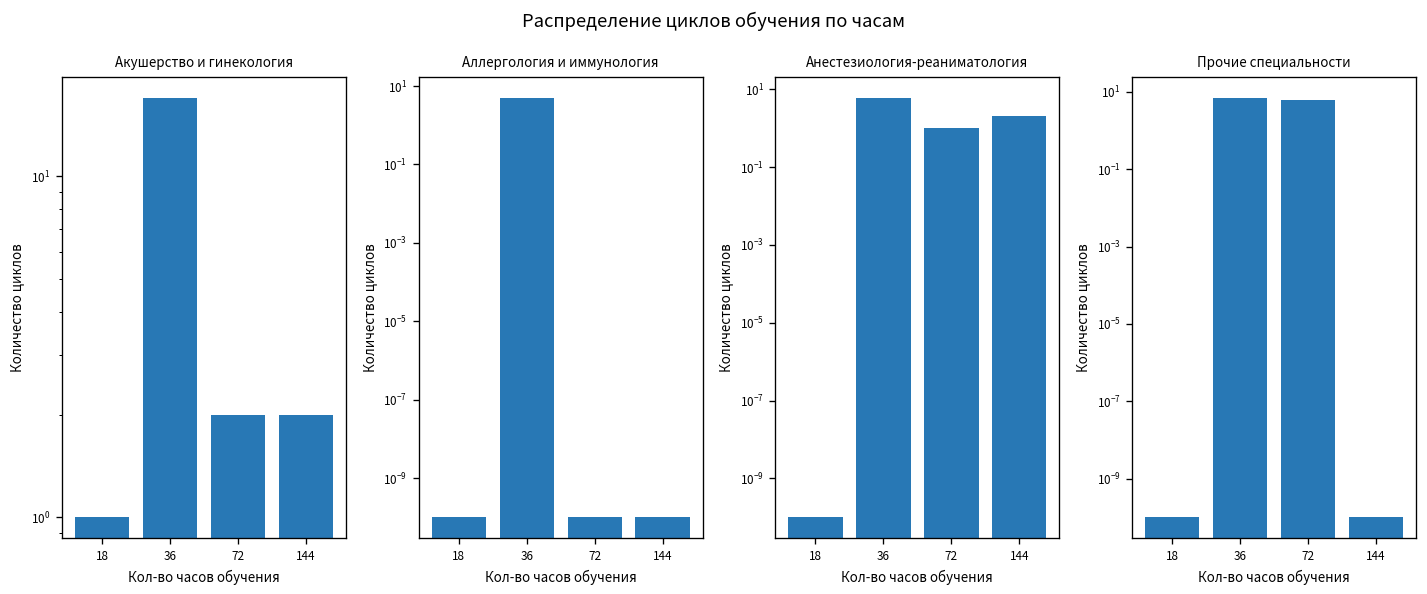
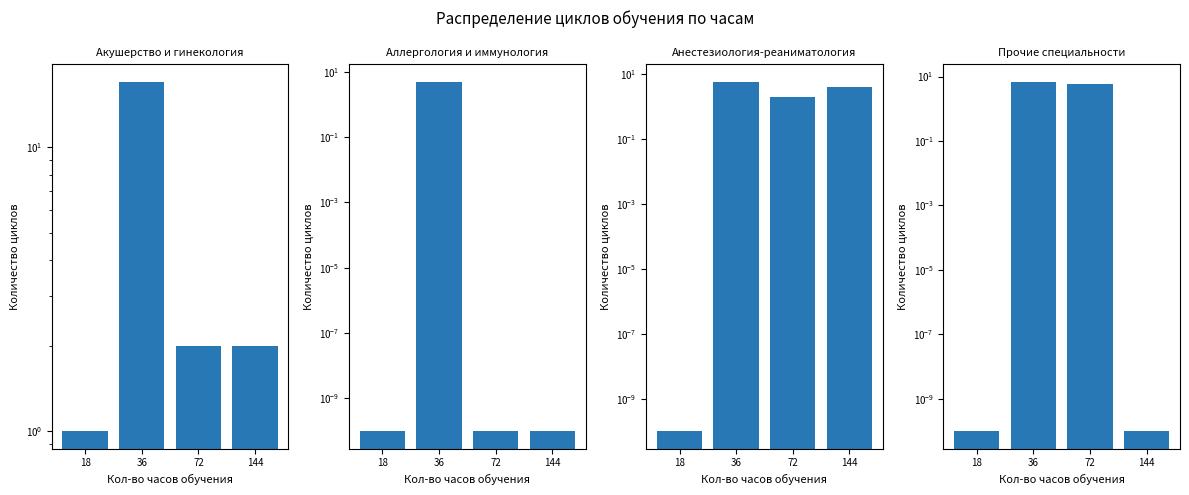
  {
    "Акушерство и гинекология": {
      "18": 1.00,
      "36": 17,
      "72": 2.0,
      "144": 2.0
    },
    "Аллергология и иммунология": {
      "18": 0.00000000010,
      "36": 5,
      "72": 0.00000000010,
      "144": 0.00000000010
    },
    "Анестезиология-реаниматология": {
      "18": 0.00000000010,
      "36": 6,
-     "72": 1.0,
-     "144": 2
+     "72": 2,
+     "144": 4
    },
    "Прочие специальности": {
      "18": 0.00000000010,
      "36": 7,
      "72": 6,
      "144": 0.00000000010
    }
  }
